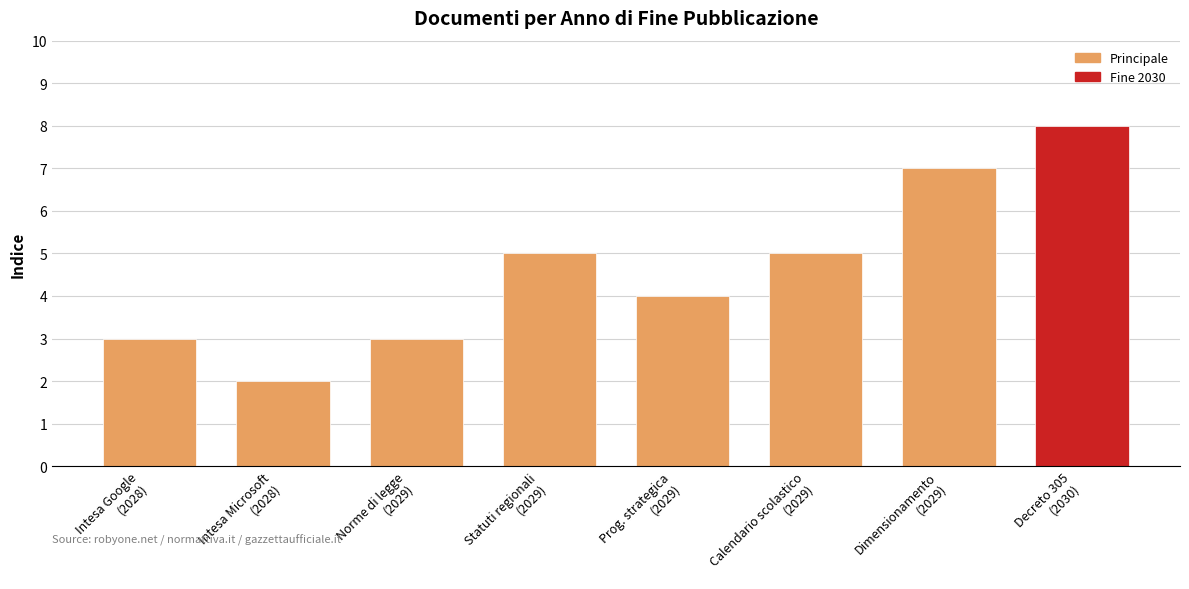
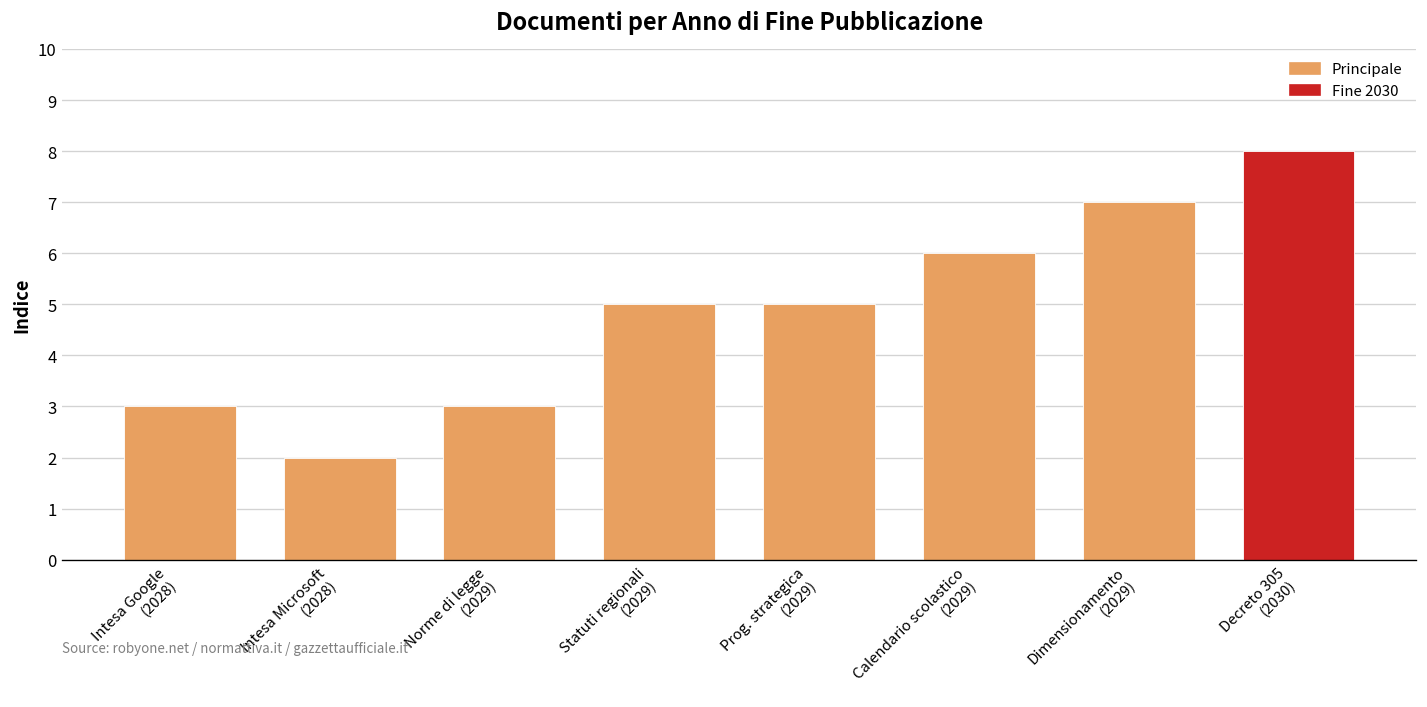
  {
    "Intesa Google (2028)": 3,
    "Intesa Microsoft (2028)": 2,
    "Norme di legge (2029)": 3,
    "Statuti regionali (2029)": 5,
-   "Prog. strategica (2029)": 4,
-   "Calendario scolastico (2029)": 5,
+   "Prog. strategica (2029)": 5,
+   "Calendario scolastico (2029)": 6,
    "Dimensionamento (2029)": 7,
    "Decreto 305 (2030)": 8
  }
